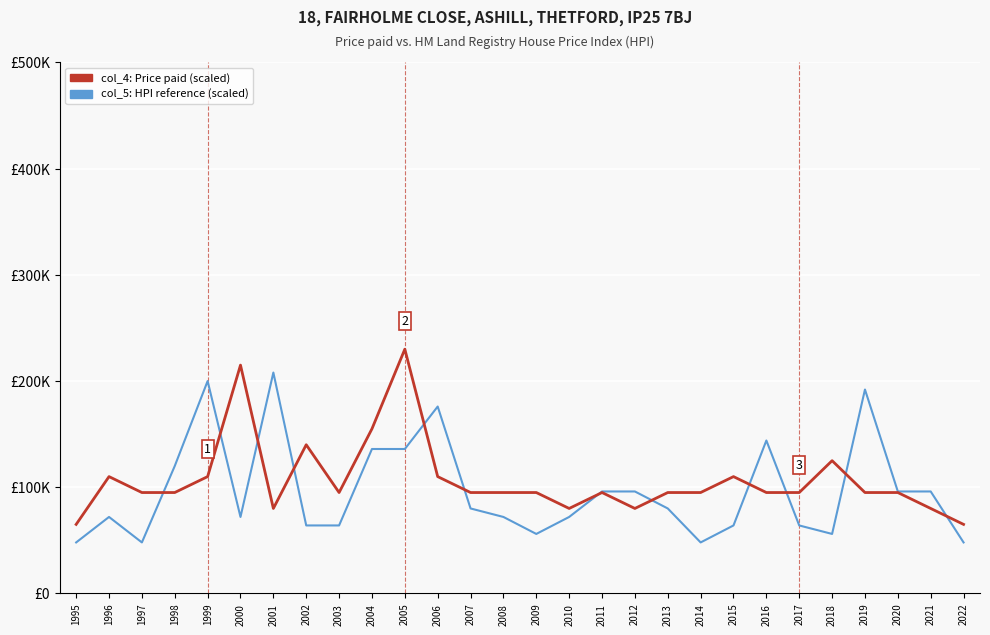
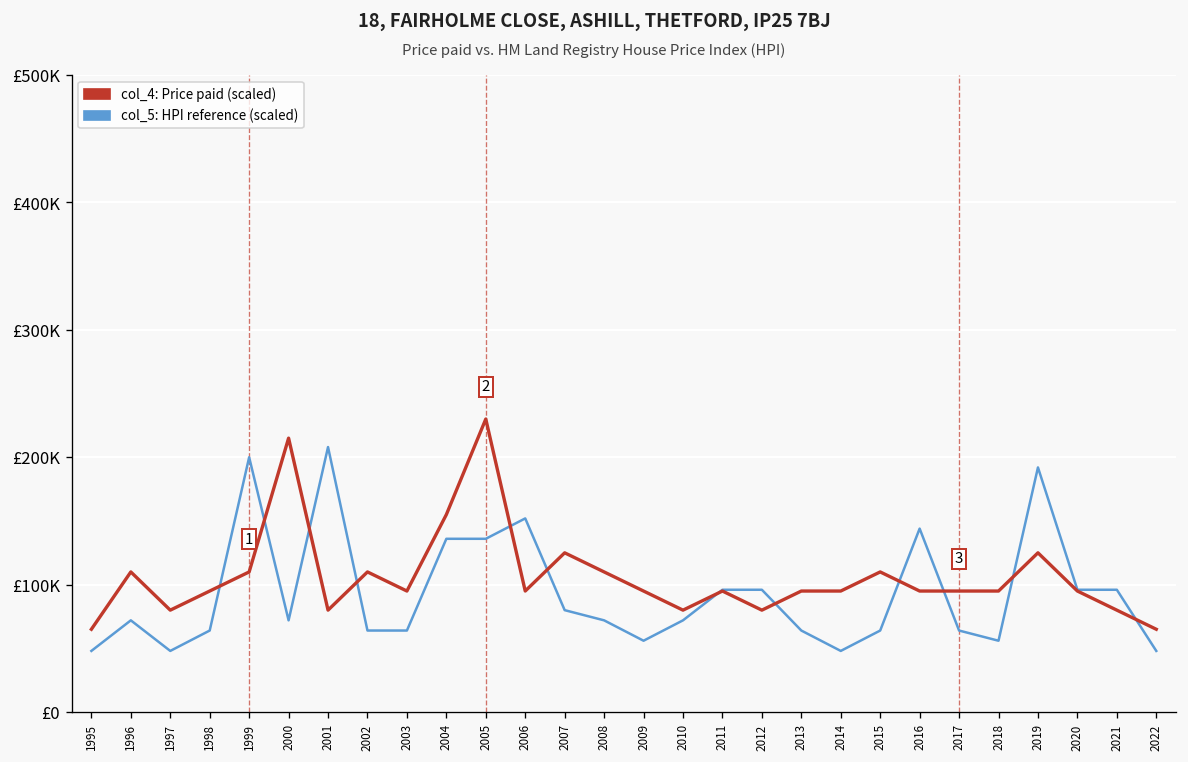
  {
    "col_4: Price paid (scaled)": {
      "1995": "£65000",
      "1996": "£110000",
-     "1997": "£95000",
+     "1997": "£80000",
      "1998": "£95000",
      "2000": "£215000",
      "2001": "£80000",
-     "2002": "£140000",
+     "2002": "£110000",
      "2003": "£95000",
      "2004": "£155000",
-     "2006": "£110000",
-     "2007": "£95000",
-     "2008": "£95000",
+     "2006": "£95000",
+     "2007": "£125000",
+     "2008": "£110000",
      "2009": "£95000",
      "2010": "£80000",
      "2012": "£80000",
      "2013": "£95000",
      "2014": "£95000",
      "2015": "£110000",
      "2016": "£95000",
-     "2018": "£125000",
-     "2019": "£95000",
+     "2018": "£95000",
+     "2019": "£125000",
      "2021": "£80000",
      "2022": "£65000"
    },
    "col_5: HPI reference (scaled)": {
      "1995": "£48000",
      "1996": "£72000",
      "1997": "£48000",
-     "1998": "£120000",
+     "1998": "£64000",
      "1999": "£200000",
      "2000": "£72000",
      "2001": "£208000",
      "2002": "£64000",
      "2003": "£64000",
      "2004": "£136000",
      "2005": "£136000",
-     "2006": "£176000",
+     "2006": "£152000",
      "2007": "£80000",
      "2008": "£72000",
      "2009": "£56000",
      "2010": "£72000",
      "2012": "£96000",
-     "2013": "£80000",
+     "2013": "£64000",
      "2014": "£48000",
      "2015": "£64000",
      "2016": "£144000",
      "2017": "£64000",
      "2018": "£56000",
      "2019": "£192000",
      "2021": "£96000",
      "2022": "£48000"
    }
  }
